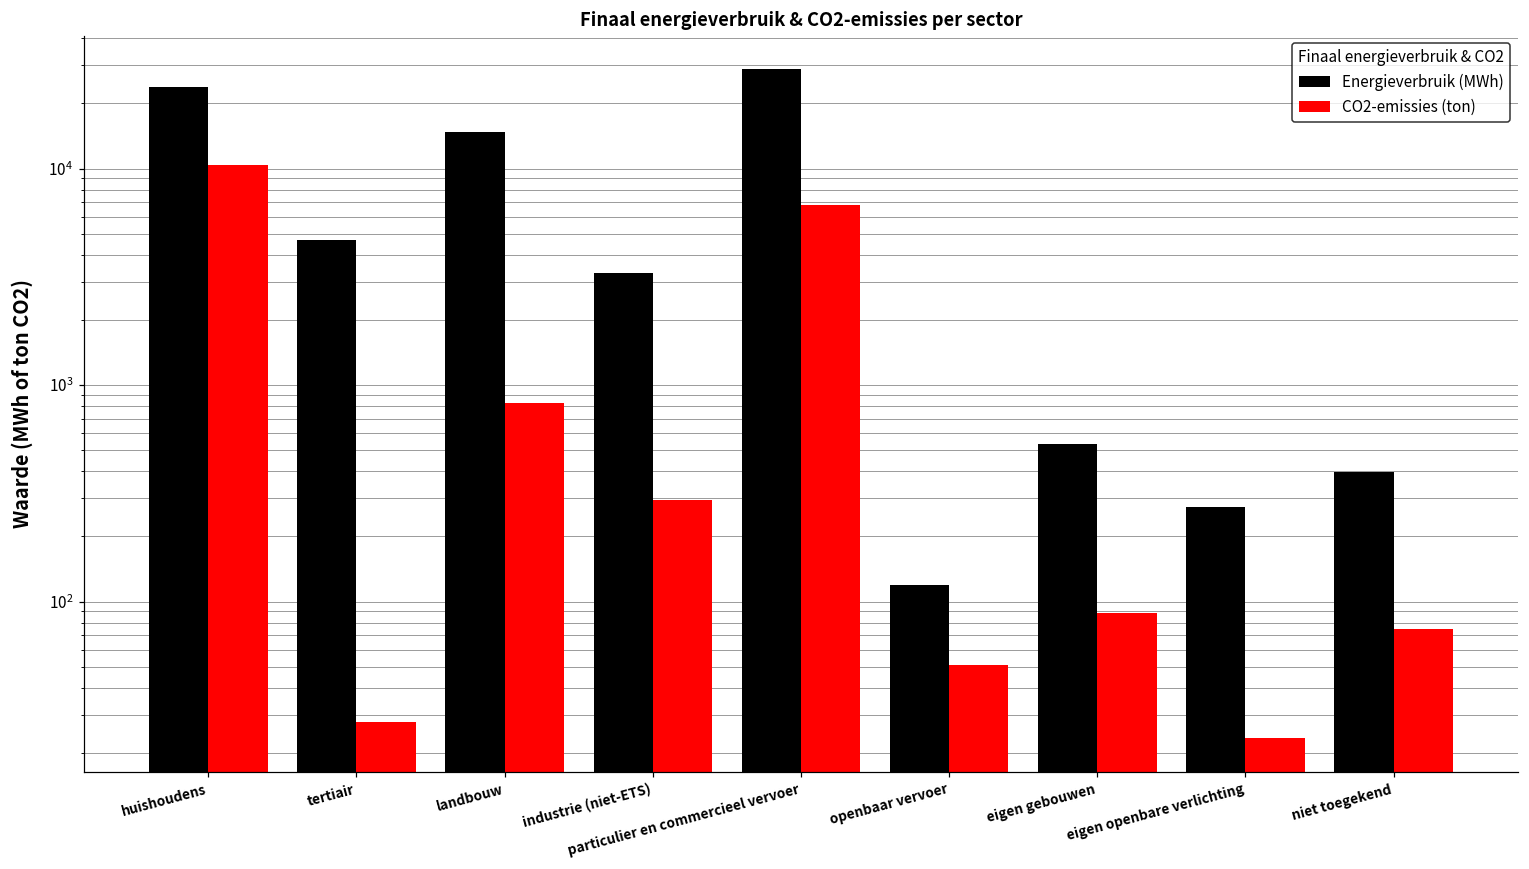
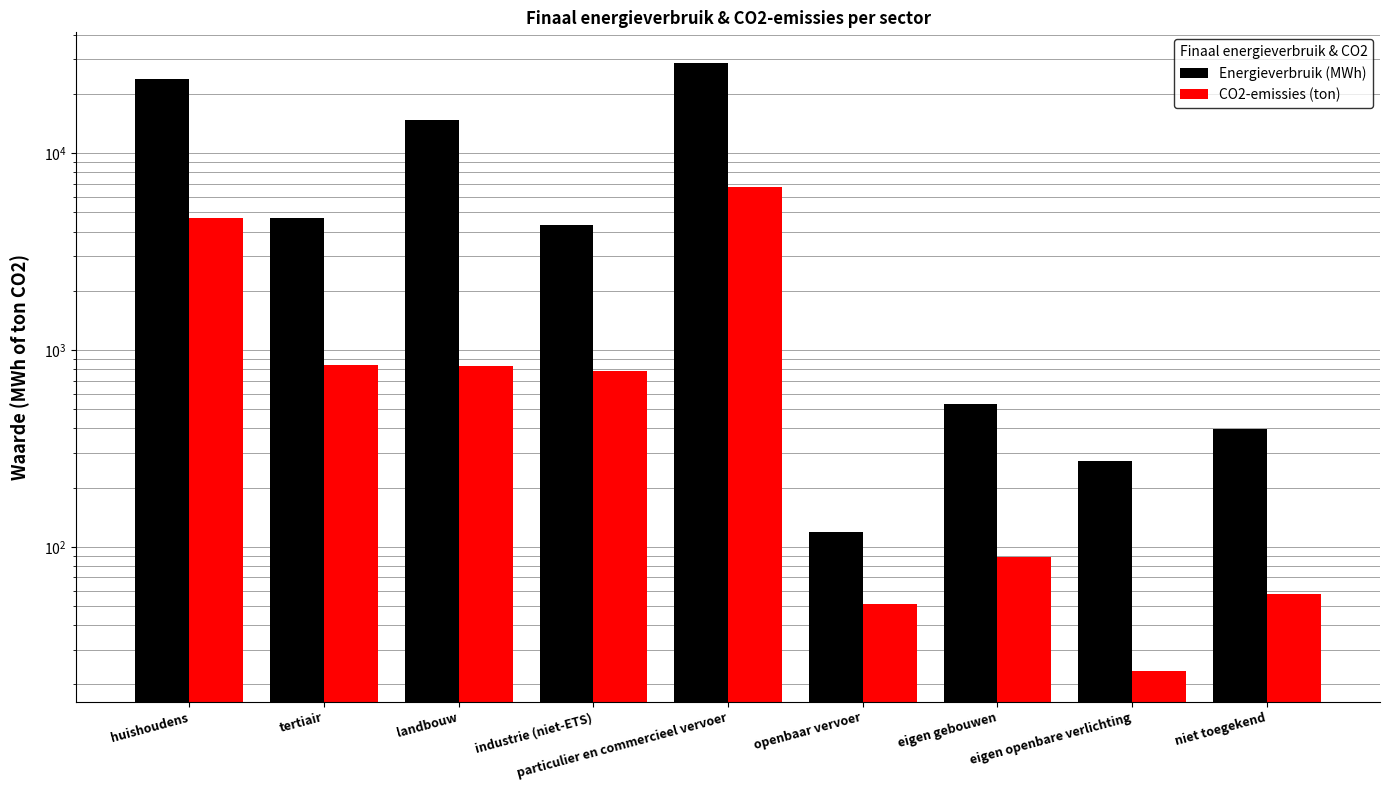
  {
    "Energieverbruik (MWh)": {
      "huishoudens": 24000,
      "tertiair": 4700,
      "landbouw": 15000,
-     "industrie (niet-ETS)": 3300,
+     "industrie (niet-ETS)": 4300,
      "particulier en commercieel vervoer": 29000,
      "openbaar vervoer": 120,
      "eigen gebouwen": 530,
      "eigen openbare verlichting": 270,
      "niet toegekend": 400
    },
    "CO2-emissies (ton)": {
-     "huishoudens": 10000,
-     "tertiair": 28,
+     "huishoudens": 4700,
+     "tertiair": 840,
      "landbouw": 830,
-     "industrie (niet-ETS)": 290,
+     "industrie (niet-ETS)": 780,
      "particulier en commercieel vervoer": 6800,
      "openbaar vervoer": 51,
      "eigen gebouwen": 90,
      "eigen openbare verlichting": 23,
-     "niet toegekend": 74
+     "niet toegekend": 58
    }
  }
